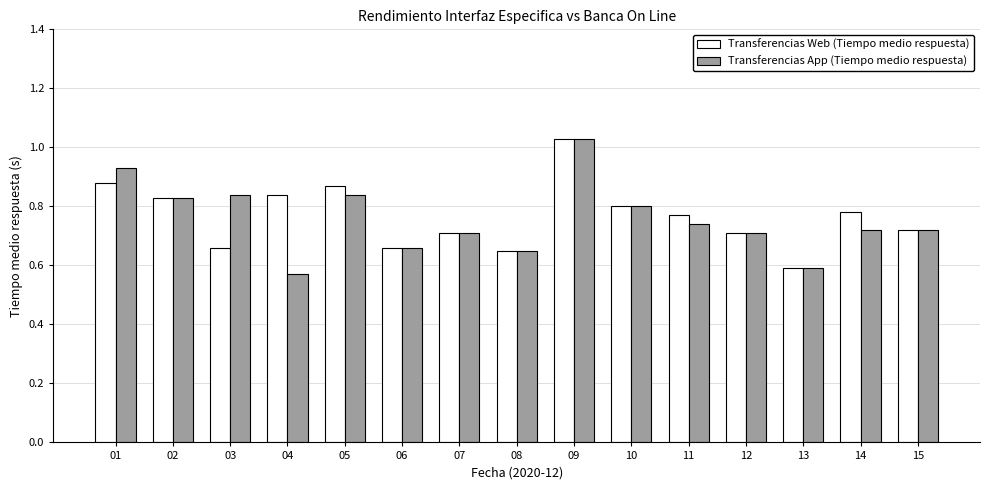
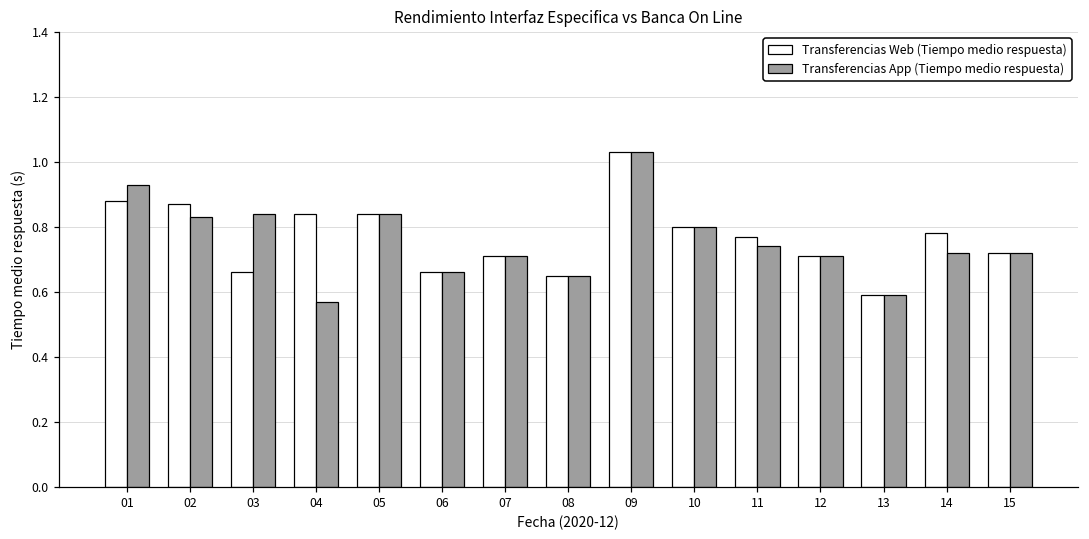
  {
    "Transferencias Web (Tiempo medio respuesta)": {
      "01": 0.88,
-     "02": 0.83,
+     "02": 0.87,
      "03": 0.66,
      "04": 0.84,
-     "05": 0.87,
+     "05": 0.84,
      "06": 0.66,
      "07": 0.71,
      "08": 0.65,
      "09": 1.03,
      "10": 0.80,
      "11": 0.77,
      "12": 0.71,
      "13": 0.59,
      "14": 0.78,
      "15": 0.72
    },
    "Transferencias App (Tiempo medio respuesta)": {
      "01": 0.93,
      "02": 0.83,
      "03": 0.84,
      "04": 0.57,
      "05": 0.84,
      "06": 0.66,
      "07": 0.71,
      "08": 0.65,
      "09": 1.03,
      "10": 0.80,
      "11": 0.74,
      "12": 0.71,
      "13": 0.59,
      "14": 0.72,
      "15": 0.72
    }
  }
